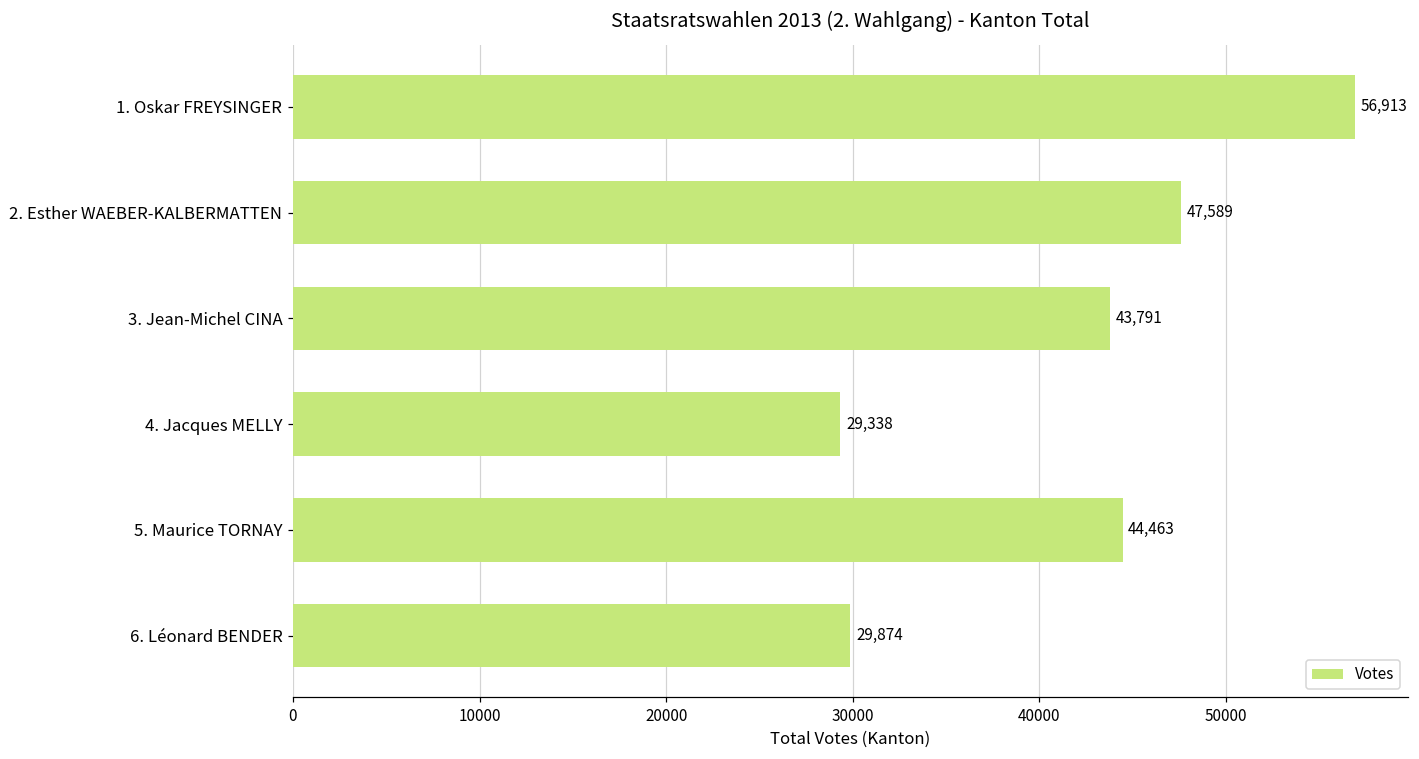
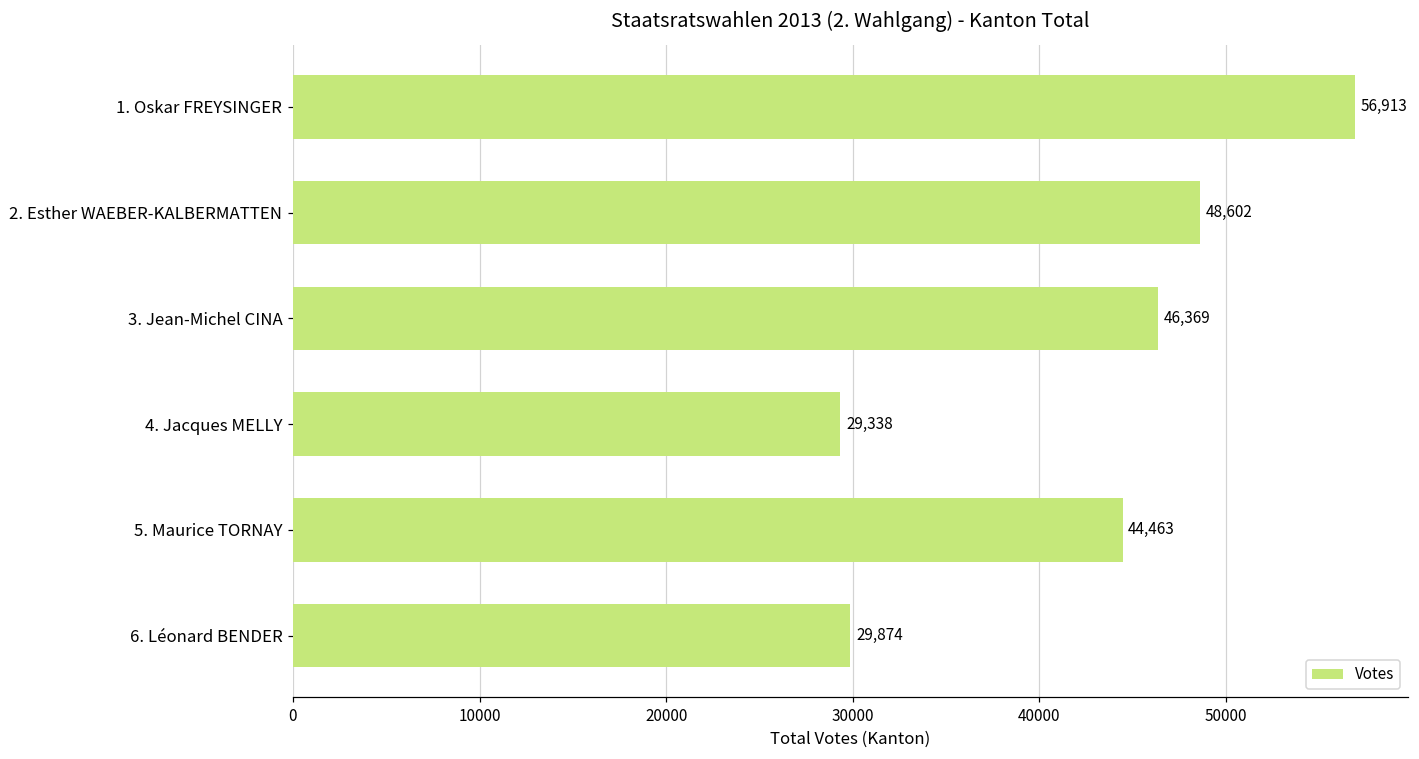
  {
    "1. Oskar FREYSINGER": "56,913",
-   "2. Esther WAEBER-KALBERMATTEN": "47,589",
-   "3. Jean-Michel CINA": "43,791",
+   "2. Esther WAEBER-KALBERMATTEN": "48,602",
+   "3. Jean-Michel CINA": "46,369",
    "4. Jacques MELLY": "29,338",
    "5. Maurice TORNAY": "44,463",
    "6. Léonard BENDER": "29,874"
  }
